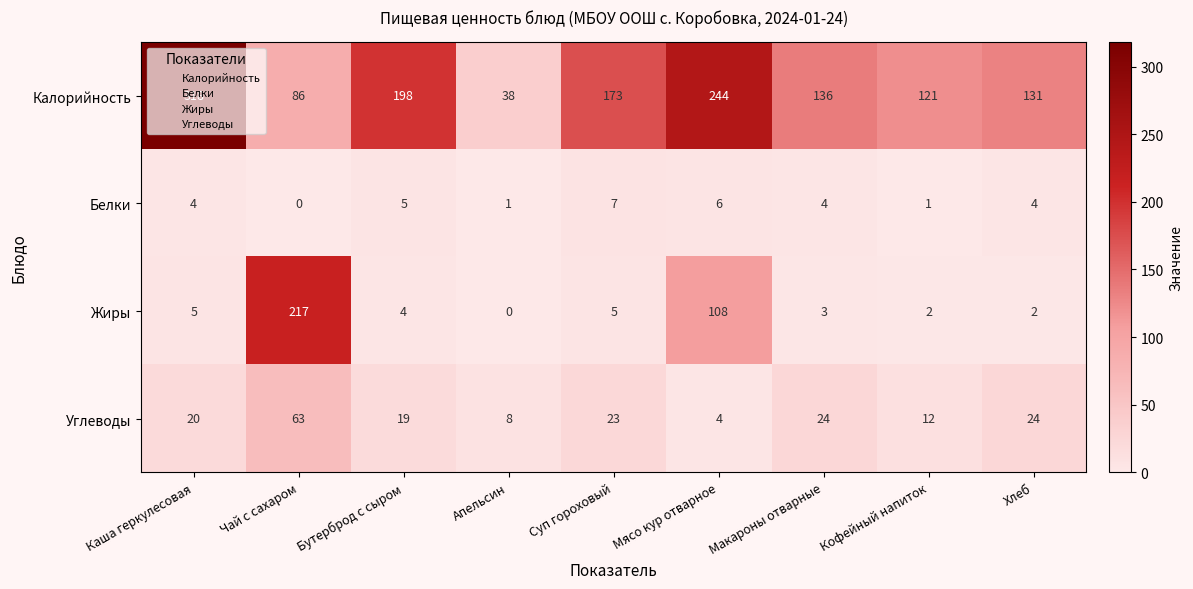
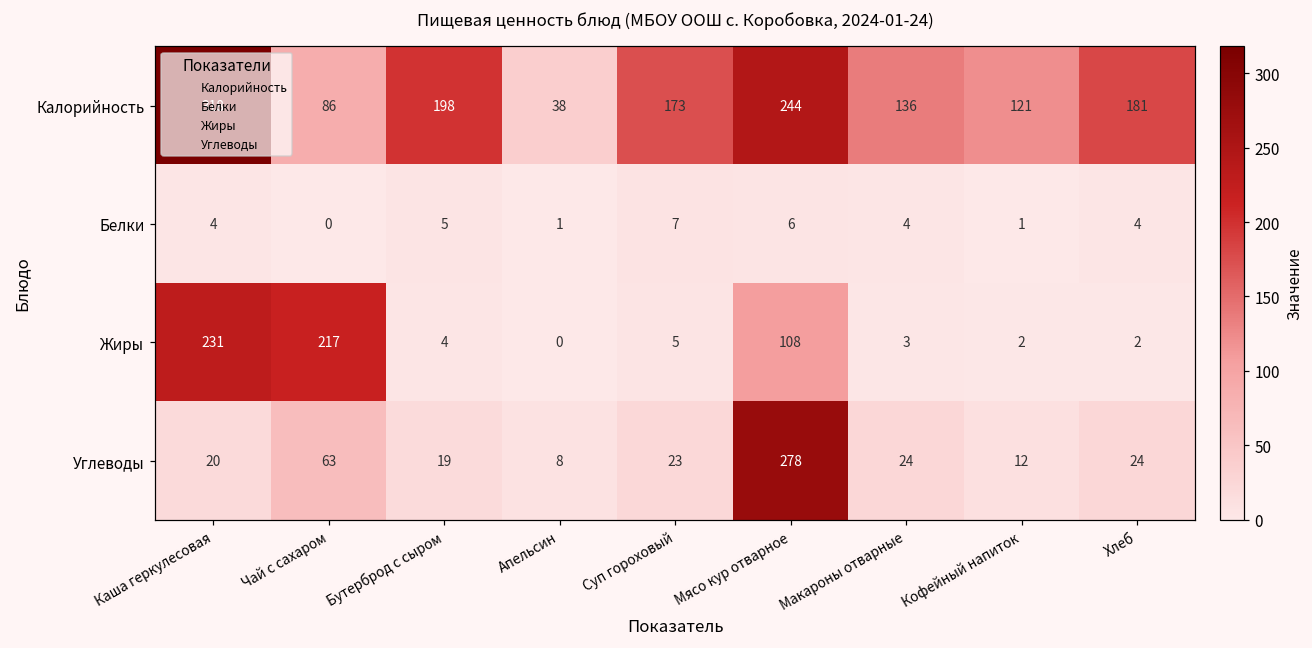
  {
    "Калорийность": {
      "Чай с сахаром": 86,
      "Бутерброд с сыром": 198,
      "Апельсин": 38,
      "Суп гороховый": 173,
      "Мясо кур отварное": 244,
      "Макароны отварные": 136,
      "Кофейный напиток": 121,
-     "Хлеб": 131
+     "Хлеб": 181
    },
    "Белки": {
      "Каша геркулесовая": 4,
      "Чай с сахаром": 0,
      "Бутерброд с сыром": 5,
      "Апельсин": 1,
      "Суп гороховый": 7,
      "Мясо кур отварное": 6,
      "Макароны отварные": 4,
      "Кофейный напиток": 1,
      "Хлеб": 4
    },
    "Жиры": {
-     "Каша геркулесовая": 5,
+     "Каша геркулесовая": 231,
      "Чай с сахаром": 217,
      "Бутерброд с сыром": 4,
      "Апельсин": 0,
      "Суп гороховый": 5,
      "Мясо кур отварное": 108,
      "Макароны отварные": 3,
      "Кофейный напиток": 2,
      "Хлеб": 2
    },
    "Углеводы": {
      "Каша геркулесовая": 20,
      "Чай с сахаром": 63,
      "Бутерброд с сыром": 19,
      "Апельсин": 8,
      "Суп гороховый": 23,
-     "Мясо кур отварное": 4,
+     "Мясо кур отварное": 278,
      "Макароны отварные": 24,
      "Кофейный напиток": 12,
      "Хлеб": 24
    }
  }
